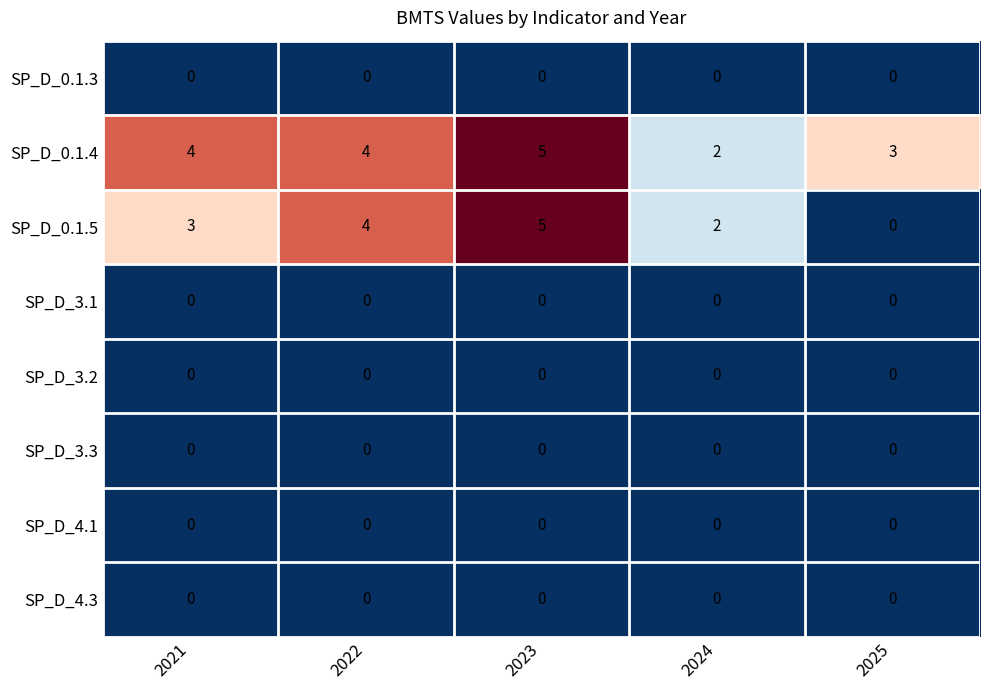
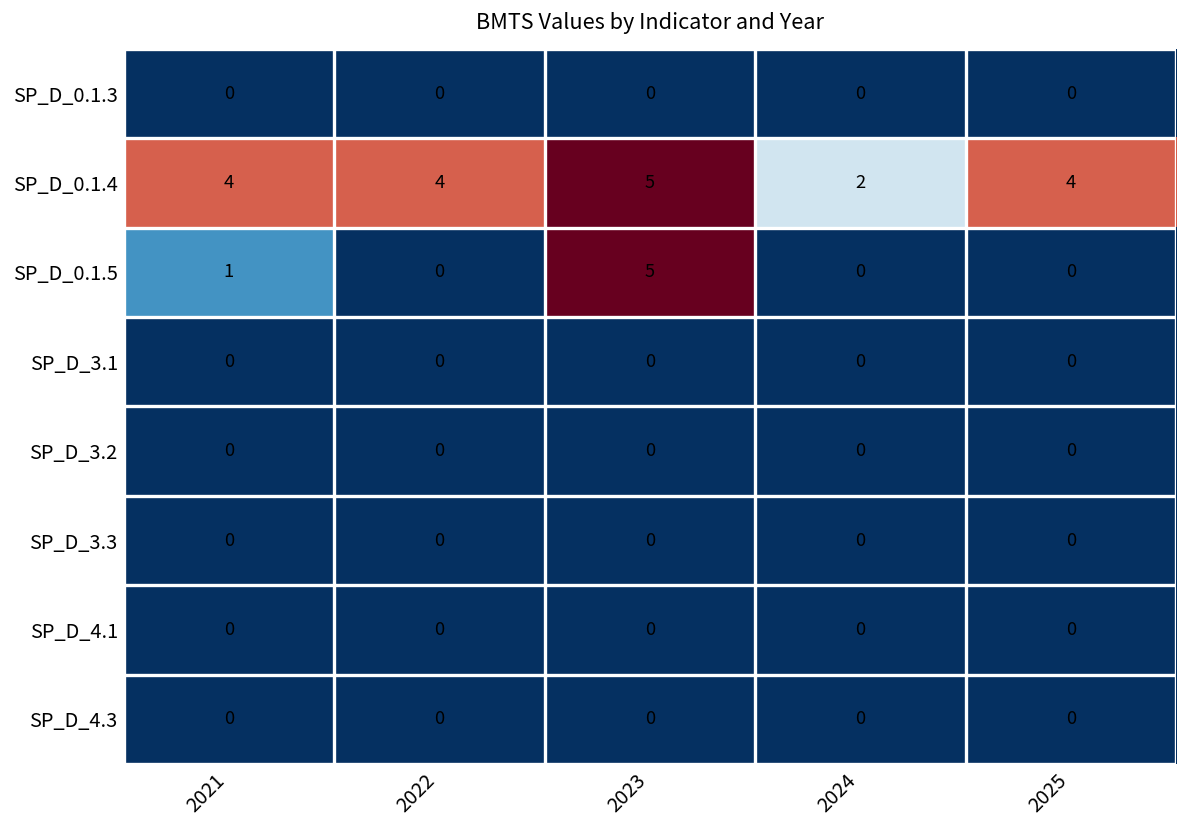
  {
    "SP_D_0.1.3": {
      "2021": 0,
      "2022": 0,
      "2023": 0,
      "2024": 0,
      "2025": 0
    },
    "SP_D_0.1.4": {
      "2021": 4,
      "2022": 4,
      "2023": 5,
      "2024": 2,
-     "2025": 3
+     "2025": 4
    },
    "SP_D_0.1.5": {
-     "2021": 3,
-     "2022": 4,
+     "2021": 1,
+     "2022": 0,
      "2023": 5,
-     "2024": 2,
+     "2024": 0,
      "2025": 0
    },
    "SP_D_3.1": {
      "2021": 0,
      "2022": 0,
      "2023": 0,
      "2024": 0,
      "2025": 0
    },
    "SP_D_3.2": {
      "2021": 0,
      "2022": 0,
      "2023": 0,
      "2024": 0,
      "2025": 0
    },
    "SP_D_3.3": {
      "2021": 0,
      "2022": 0,
      "2023": 0,
      "2024": 0,
      "2025": 0
    },
    "SP_D_4.1": {
      "2021": 0,
      "2022": 0,
      "2023": 0,
      "2024": 0,
      "2025": 0
    },
    "SP_D_4.3": {
      "2021": 0,
      "2022": 0,
      "2023": 0,
      "2024": 0,
      "2025": 0
    }
  }
